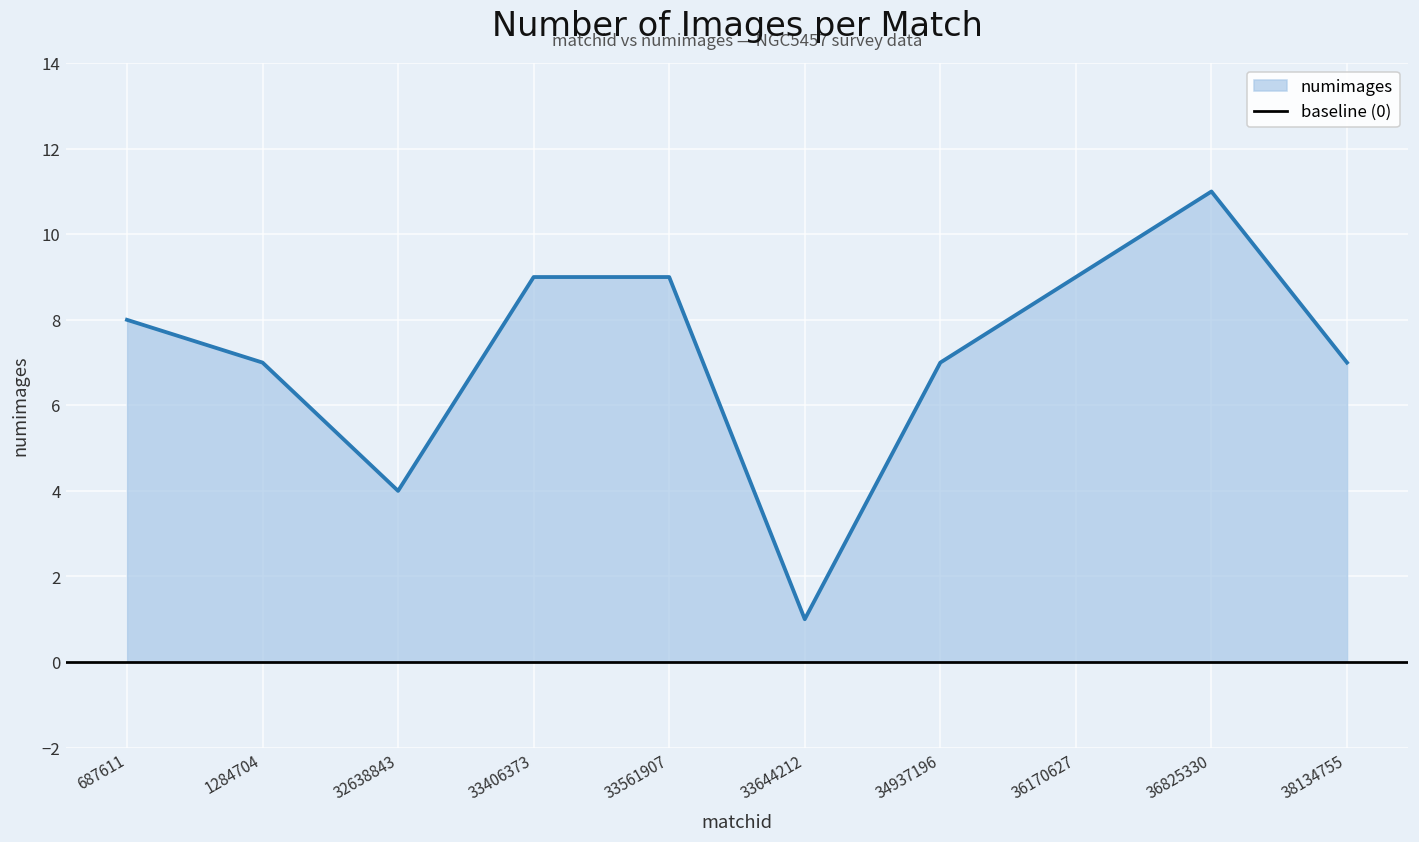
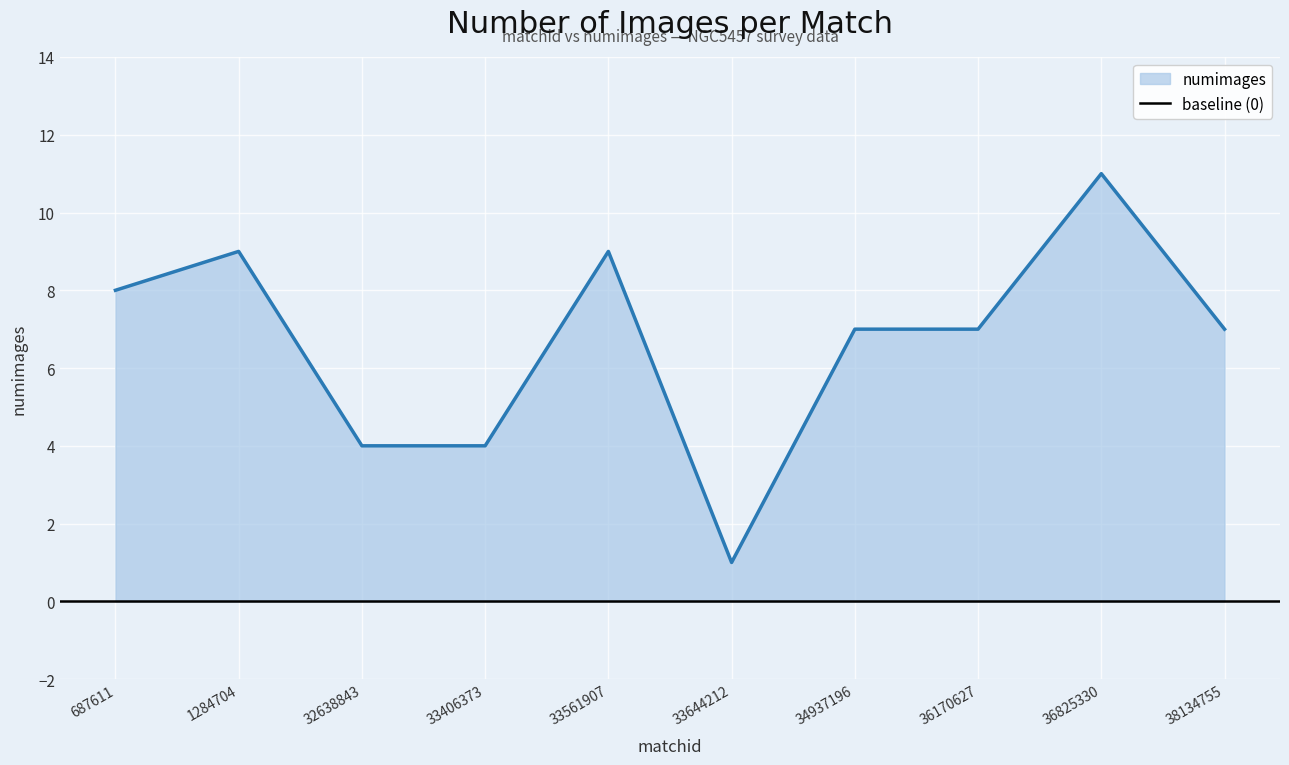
  {
    "687611": 8,
-   "1284704": 7,
+   "1284704": 9,
    "32638843": 4,
-   "33406373": 9,
+   "33406373": 4,
    "33561907": 9,
    "33644212": 1,
    "34937196": 7,
-   "36170627": 9,
+   "36170627": 7,
    "36825330": 11,
    "38134755": 7
  }
